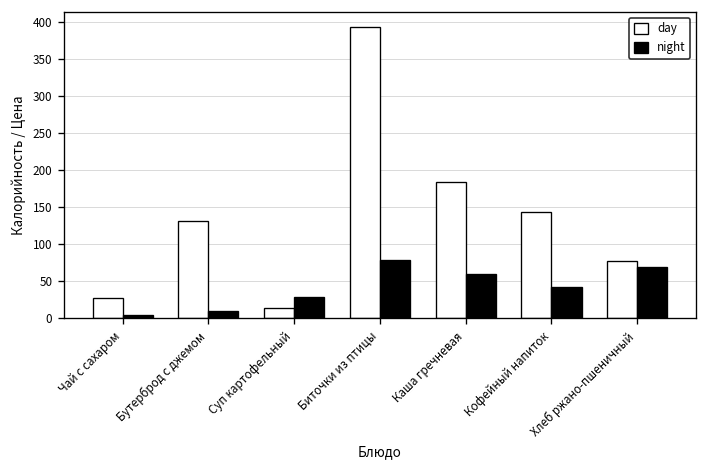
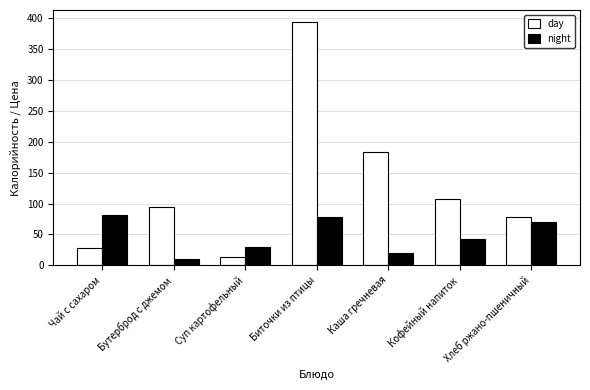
  {
    "day": {
      "Чай с сахаром": 30,
-     "Бутерброд с джемом": 130,
+     "Бутерброд с джемом": 90,
      "Суп картофельный": 10,
      "Биточки из птицы": 390,
      "Каша гречневая": 180,
-     "Кофейный напиток": 140,
+     "Кофейный напиток": 110,
      "Хлеб ржано-пшеничный": 80
    },
    "night": {
-     "Чай с сахаром": 10,
+     "Чай с сахаром": 80,
      "Бутерброд с джемом": 10,
      "Суп картофельный": 30,
      "Биточки из птицы": 80,
-     "Каша гречневая": 60,
+     "Каша гречневая": 20,
      "Кофейный напиток": 40,
      "Хлеб ржано-пшеничный": 70
    }
  }
